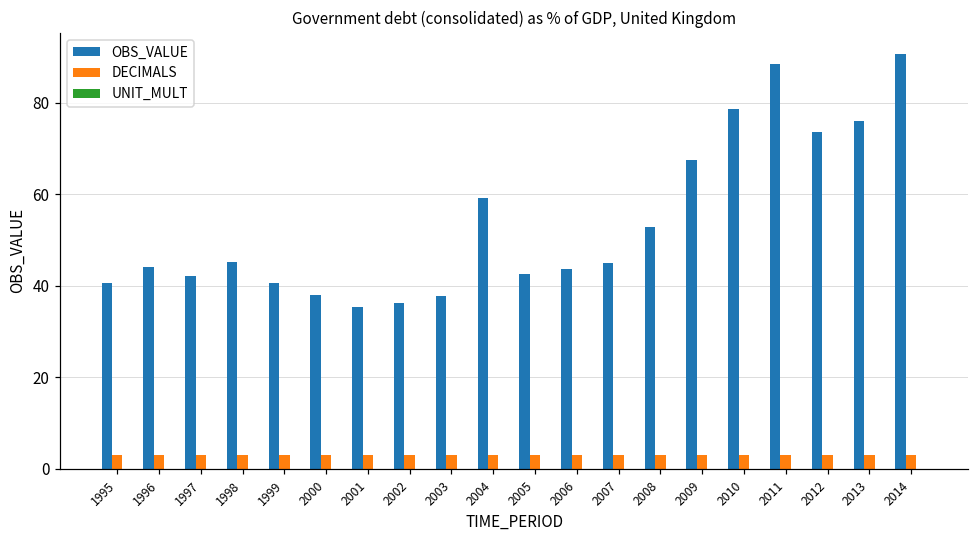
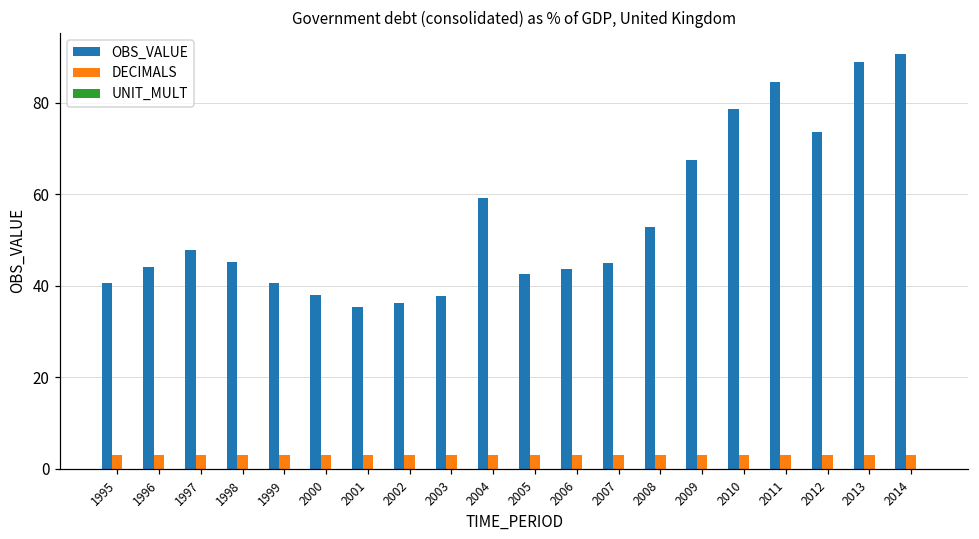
  {
    "OBS_VALUE": {
      "1995": 41,
      "1996": 44,
-     "1997": 42,
+     "1997": 48,
      "1998": 45,
      "1999": 41,
      "2000": 38,
      "2001": 35,
      "2002": 36,
      "2003": 38,
      "2004": 59,
      "2005": 42,
      "2006": 44,
      "2007": 45,
      "2008": 53,
      "2009": 67,
      "2010": 79,
-     "2011": 89,
+     "2011": 85,
      "2012": 74,
-     "2013": 76,
+     "2013": 89,
      "2014": 91
    },
    "DECIMALS": {
      "1995": 3,
      "1996": 3,
      "1997": 3,
      "1998": 3,
      "1999": 3,
      "2000": 3,
      "2001": 3,
      "2002": 3,
      "2003": 3,
      "2004": 3,
      "2005": 3,
      "2006": 3,
      "2007": 3,
      "2008": 3,
      "2009": 3,
      "2010": 3,
      "2011": 3,
      "2012": 3,
      "2013": 3,
      "2014": 3
    },
    "UNIT_MULT": {
      "1995": 0,
      "1996": 0,
      "1997": 0,
      "1998": 0,
      "1999": 0,
      "2000": 0,
      "2001": 0,
      "2002": 0,
      "2003": 0,
      "2004": 0,
      "2005": 0,
      "2006": 0,
      "2007": 0,
      "2008": 0,
      "2009": 0,
      "2010": 0,
      "2011": 0,
      "2012": 0,
      "2013": 0,
      "2014": 0
    }
  }
